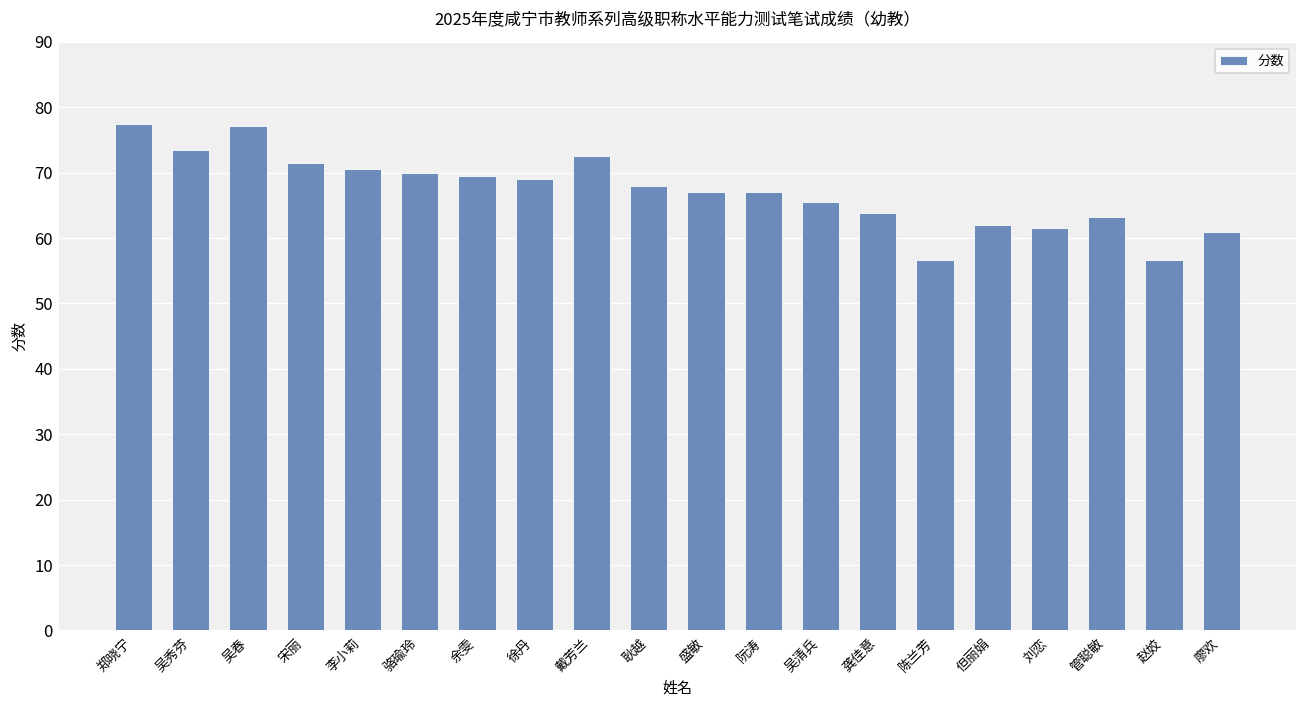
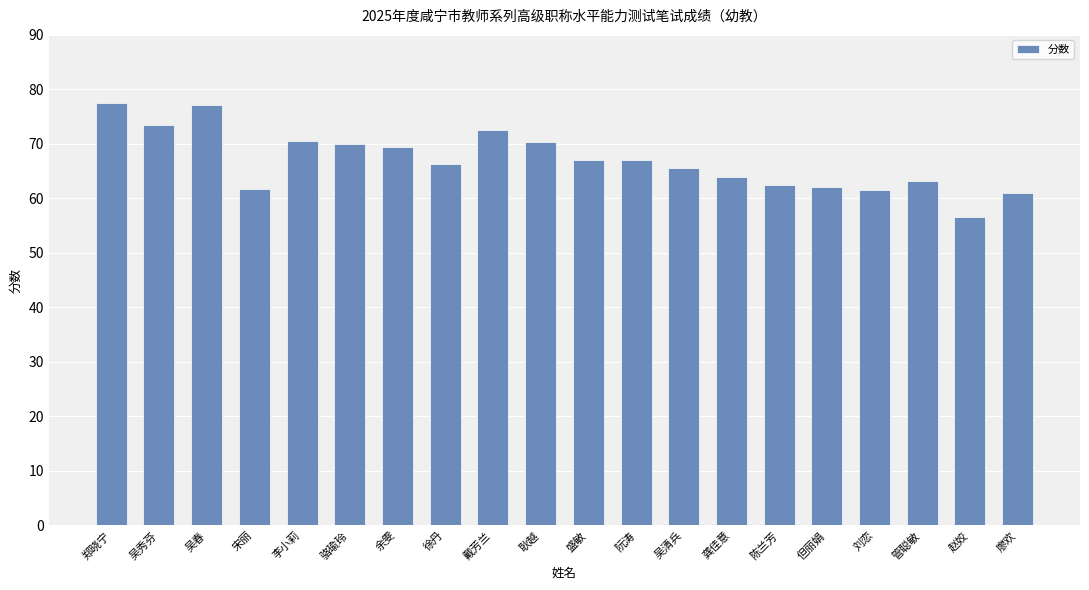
  {
    "郑晓宁": 78,
    "吴秀芬": 74,
    "吴春": 77,
-   "宋丽": 72,
+   "宋丽": 62,
    "李小莉": 71,
    "骆瑜玲": 70,
    "余雯": 70,
-   "徐丹": 69,
+   "徐丹": 66,
    "戴芳兰": 73,
-   "耿越": 68,
+   "耿越": 70,
    "盛敏": 67,
    "阮涛": 67,
    "吴清兵": 66,
    "龚佳意": 64,
-   "陈兰芳": 57,
+   "陈兰芳": 63,
    "但丽娟": 62,
    "刘恋": 62,
    "管聪敏": 63,
    "赵姣": 57,
    "廖欢": 61
  }
